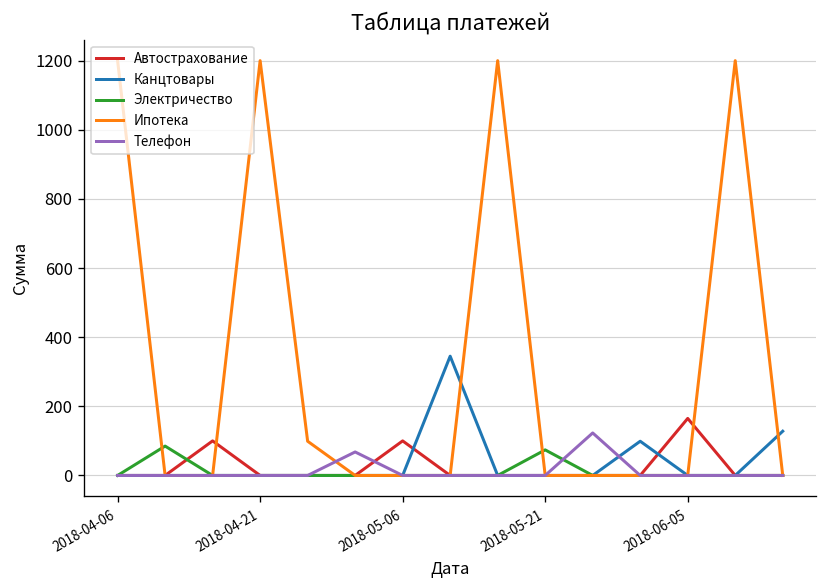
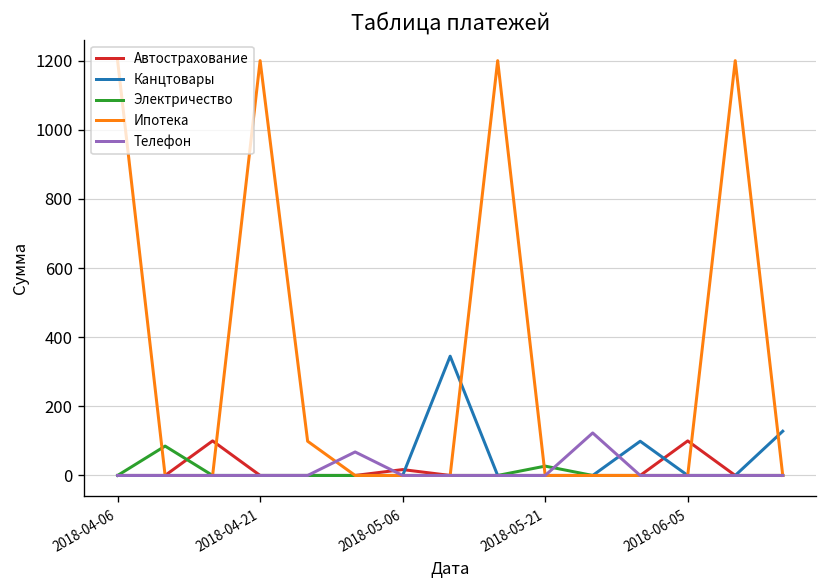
  {
    "Автострахование": {
-     "2018-05-06": 100,
-     "2018-06-05": 170
+     "2018-05-06": 20,
+     "2018-06-05": 100
    },
    "Электричество": {
-     "2018-05-21": 70
+     "2018-05-21": 30
    },
    "Ипотека": {
      "2018-04-21": 1200
    }
  }
